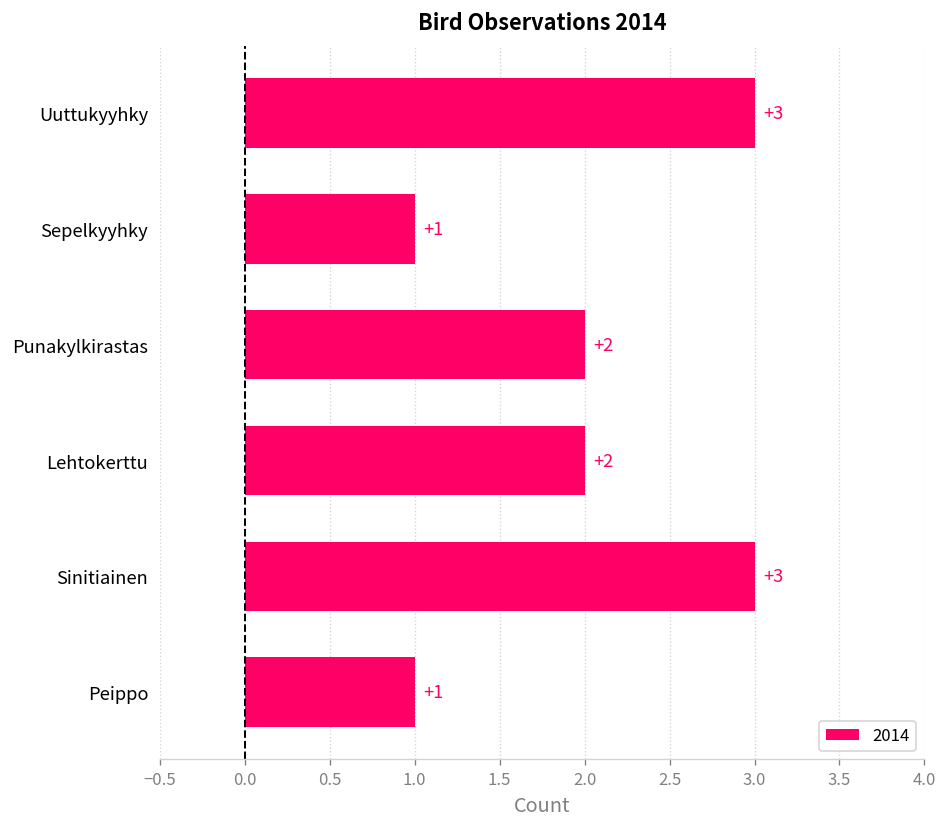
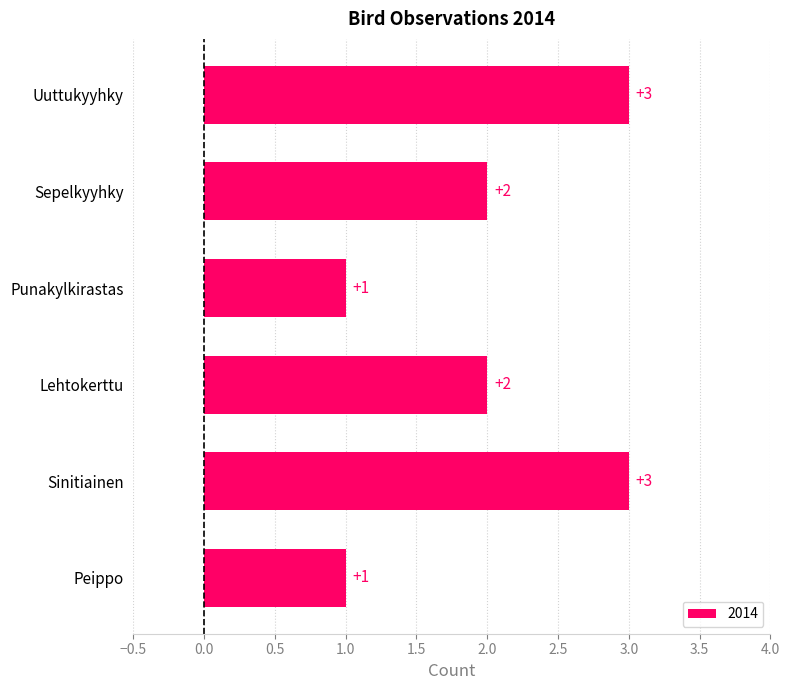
  {
    "Uuttukyyhky": "+3",
-   "Sepelkyyhky": "+1",
-   "Punakylkirastas": "+2",
+   "Sepelkyyhky": "+2",
+   "Punakylkirastas": "+1",
    "Lehtokerttu": "+2",
    "Sinitiainen": "+3",
    "Peippo": "+1"
  }
